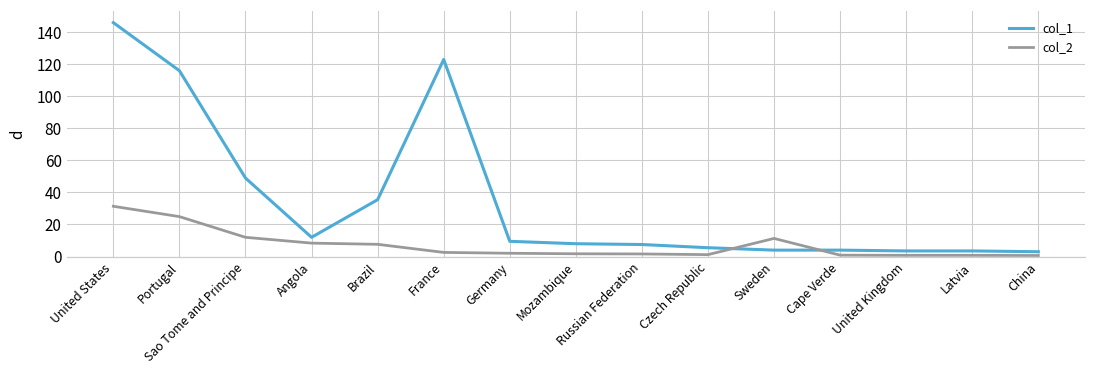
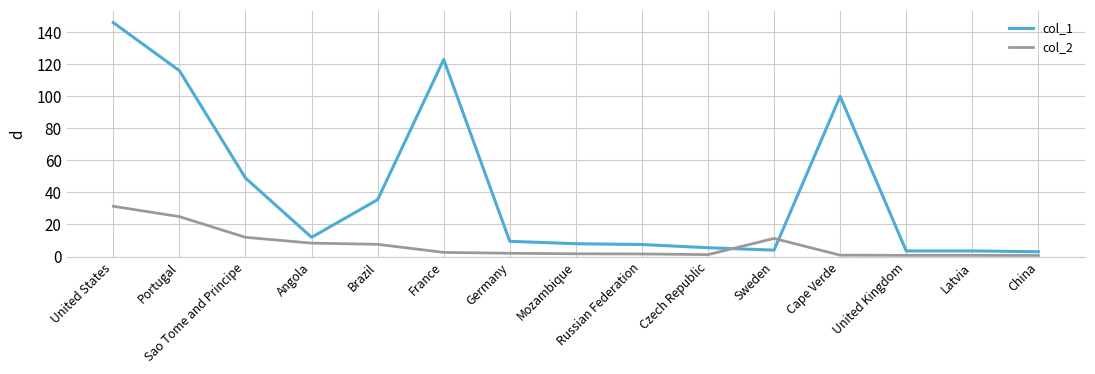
  {
    "col_1": {
      "United States": 146,
      "Portugal": 116,
      "Sao Tome and Principe": 49,
      "Angola": 12,
      "Brazil": 36,
      "France": 123,
      "Germany": 10,
      "Mozambique": 8,
      "Russian Federation": 8,
      "Czech Republic": 6,
      "Sweden": 4,
-     "Cape Verde": 4,
+     "Cape Verde": 100,
      "United Kingdom": 4,
      "Latvia": 4,
      "China": 3
    },
    "col_2": {
      "United States": 31,
      "Portugal": 25,
      "Sao Tome and Principe": 12,
      "Angola": 8,
      "Brazil": 8,
      "France": 3,
      "Germany": 2,
      "Mozambique": 2,
      "Russian Federation": 2,
      "Czech Republic": 1,
      "Sweden": 11,
      "Cape Verde": 1,
      "United Kingdom": 1,
      "Latvia": 1,
      "China": 1
    }
  }
